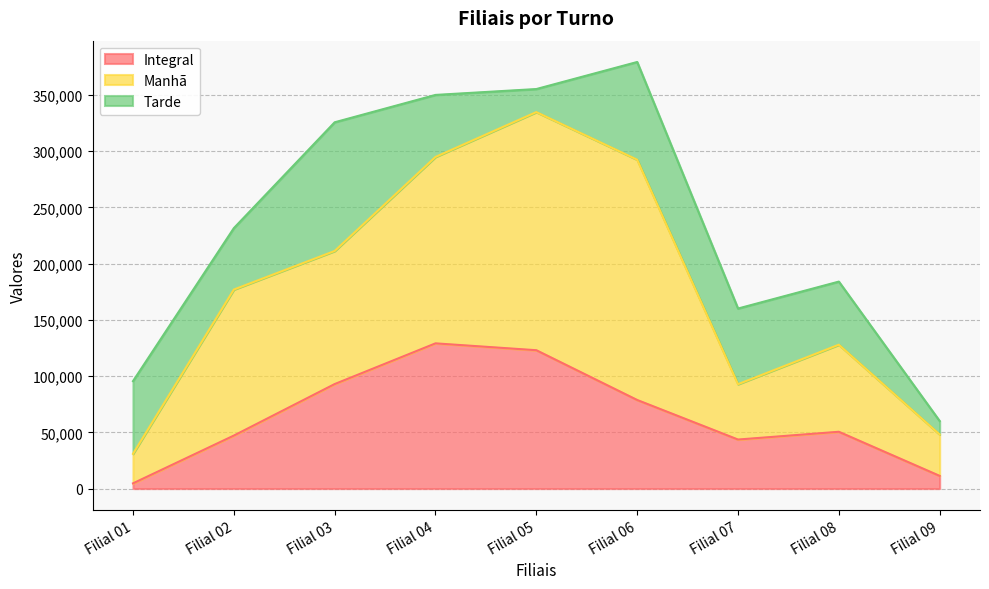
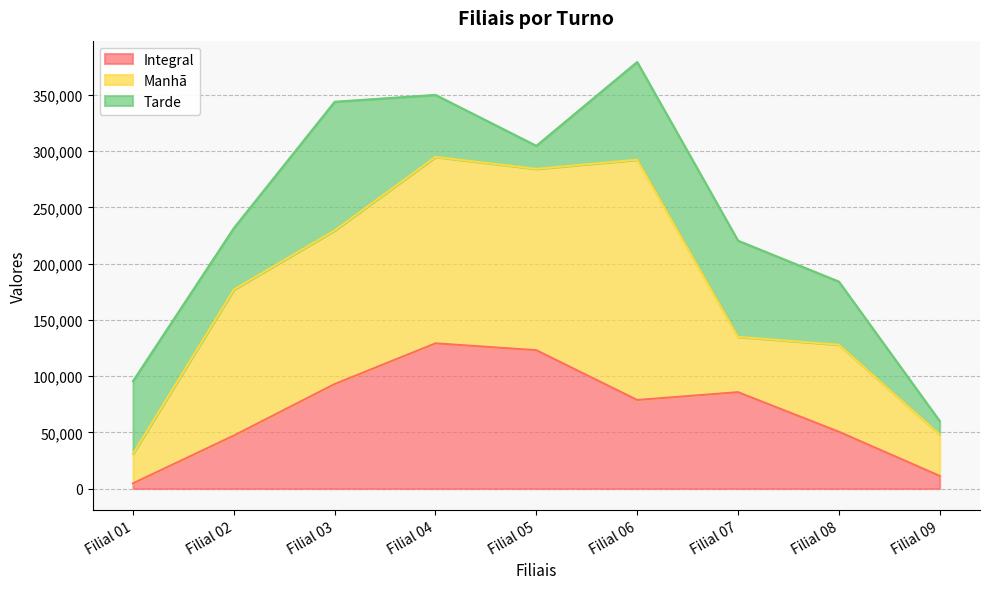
  {
    "Integral": {
      "Filial 01": "5,000",
      "Filial 02": "47,000",
      "Filial 03": "93,000",
      "Filial 04": "129,000",
      "Filial 05": "123,000",
      "Filial 06": "79,000",
-     "Filial 07": "44,000",
+     "Filial 07": "86,000",
      "Filial 08": "51,000",
      "Filial 09": "11,000"
    },
    "Manhã": {
      "Filial 01": "26,000",
      "Filial 02": "130,000",
-     "Filial 03": "118,000",
+     "Filial 03": "137,000",
      "Filial 04": "166,000",
-     "Filial 05": "212,000",
+     "Filial 05": "161,000",
      "Filial 06": "214,000",
      "Filial 07": "49,000",
      "Filial 08": "77,000",
      "Filial 09": "37,000"
    },
    "Tarde": {
      "Filial 01": "65,000",
      "Filial 02": "55,000",
      "Filial 03": "114,000",
      "Filial 04": "55,000",
      "Filial 05": "20,000",
      "Filial 06": "87,000",
-     "Filial 07": "67,000",
+     "Filial 07": "85,000",
      "Filial 08": "56,000",
      "Filial 09": "12,000"
    }
  }
